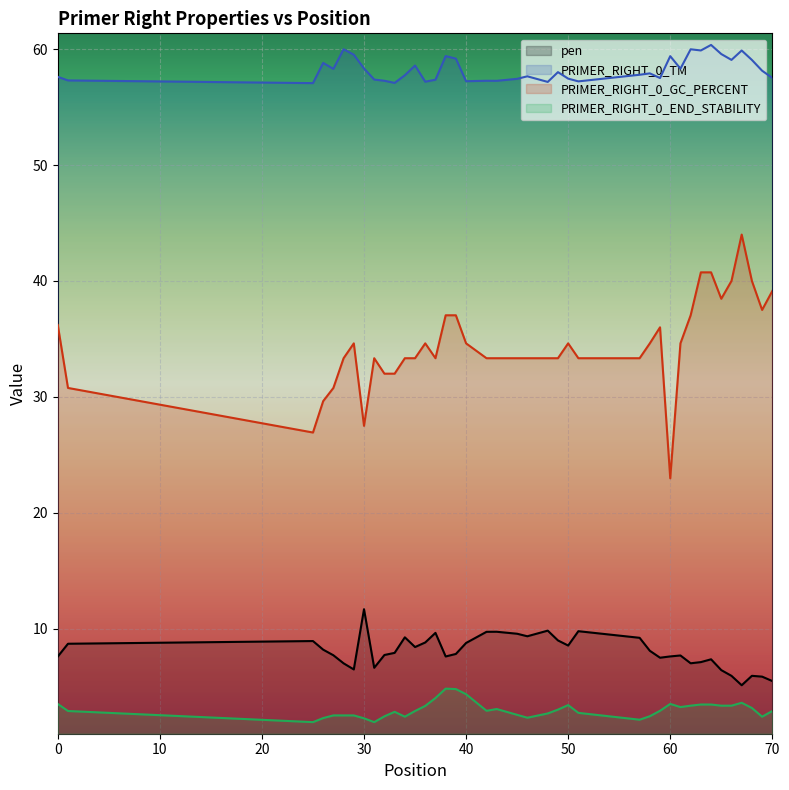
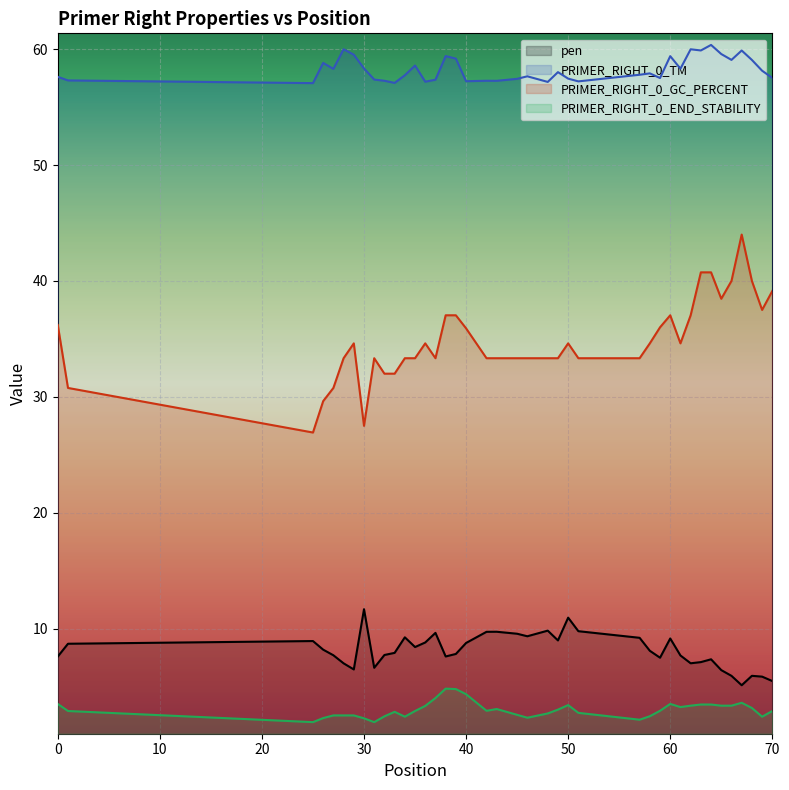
  {
    "pen": {
      "0": 7.6,
      "30": 11.7,
      "40": 8.8,
-     "50": 8.5,
-     "60": 7.6,
+     "50": 11.0,
+     "60": 9.2,
      "70": 5.5
    },
    "PRIMER_RIGHT_0_GC_PERCENT": {
      "0": 36.2,
      "30": 27.5,
-     "40": 34.6,
+     "40": 35.9,
      "50": 34.6,
-     "60": 23.0,
+     "60": 37.0,
      "70": 39.1
    }
  }
